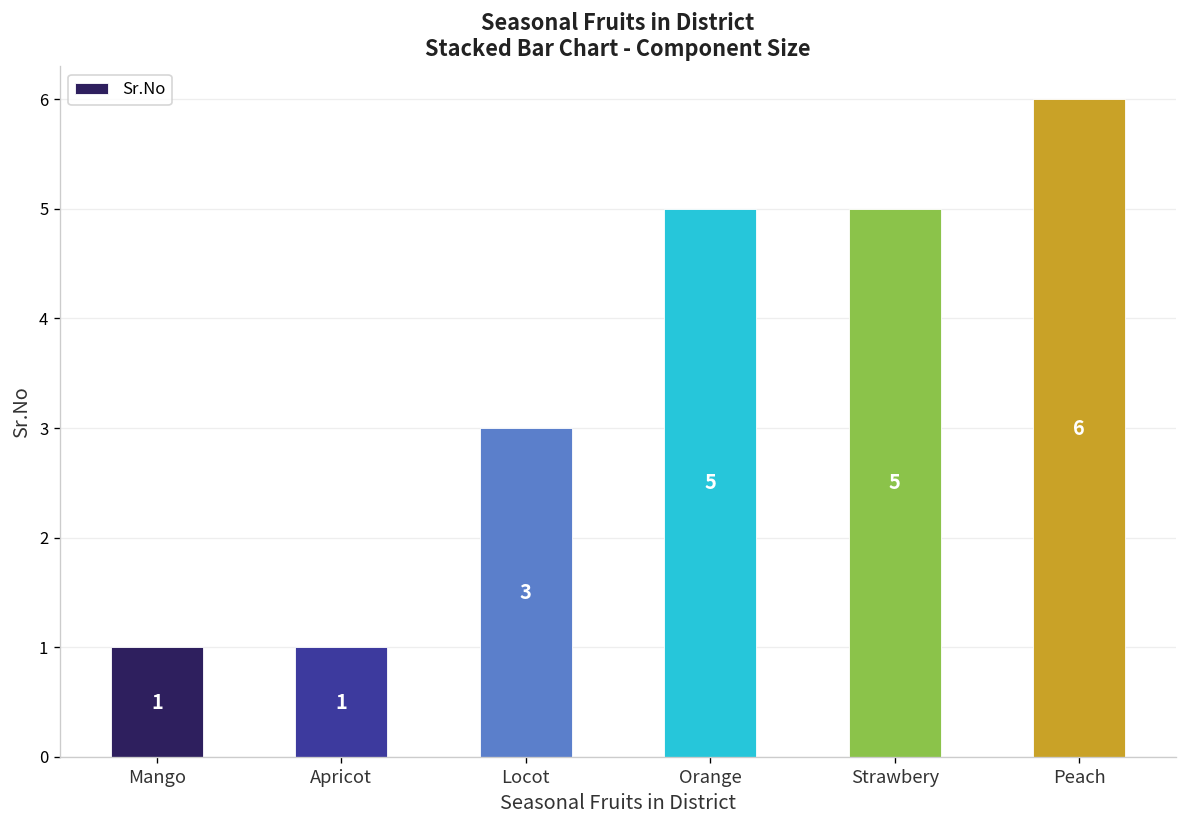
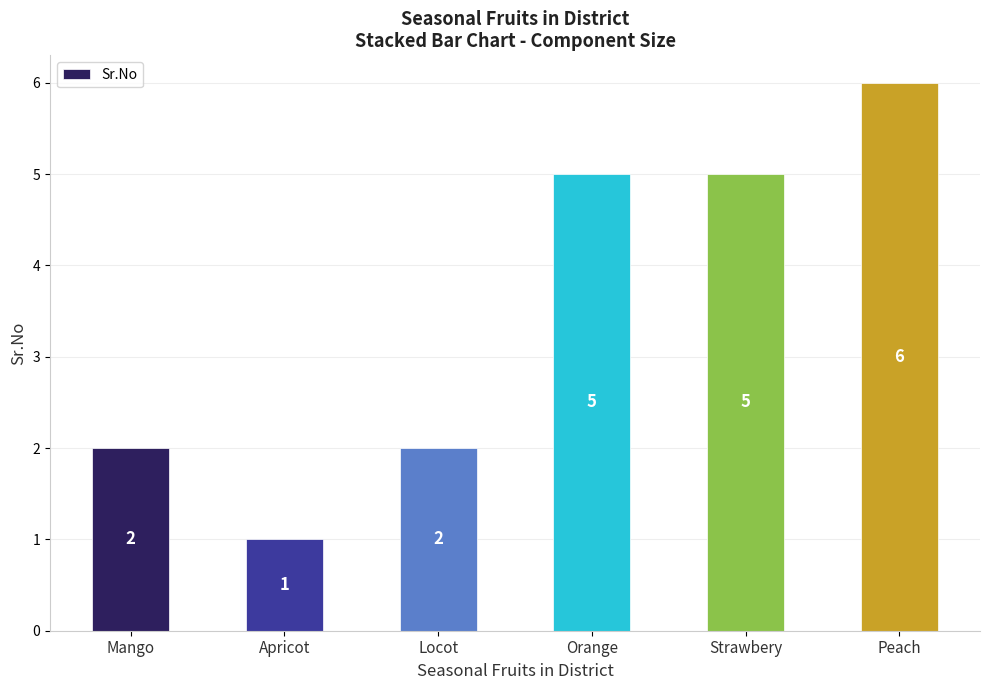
  {
-   "Mango": 1,
+   "Mango": 2,
    "Apricot": 1,
-   "Locot": 3,
+   "Locot": 2,
    "Orange": 5,
    "Strawbery": 5,
    "Peach": 6
  }
